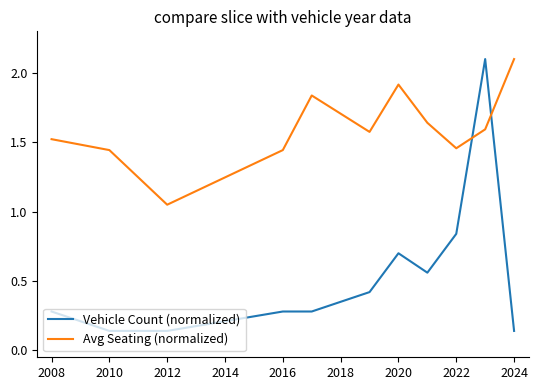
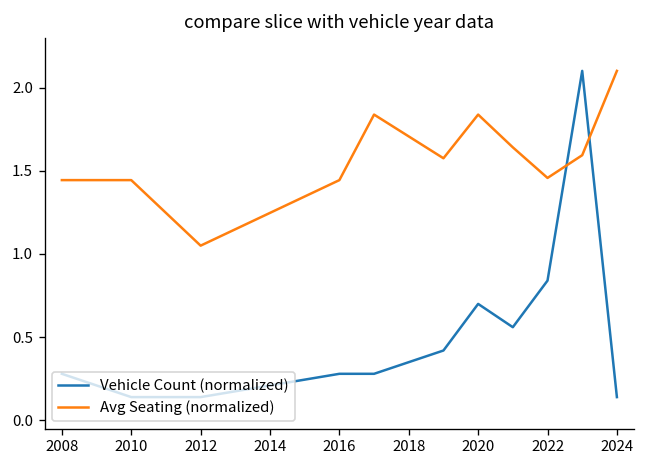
  {
    "Vehicle Count (normalized)": {
      "2016": 0.28,
      "2020": 0.70,
      "2022": 0.84,
      "2024": 0.14
    },
    "Avg Seating (normalized)": {
-     "2008": 1.52,
+     "2008": 1.44,
      "2010": 1.44,
      "2012": 1.05,
      "2016": 1.44,
-     "2020": 1.92,
+     "2020": 1.84,
      "2022": 1.46,
      "2024": 2.10
    }
  }
